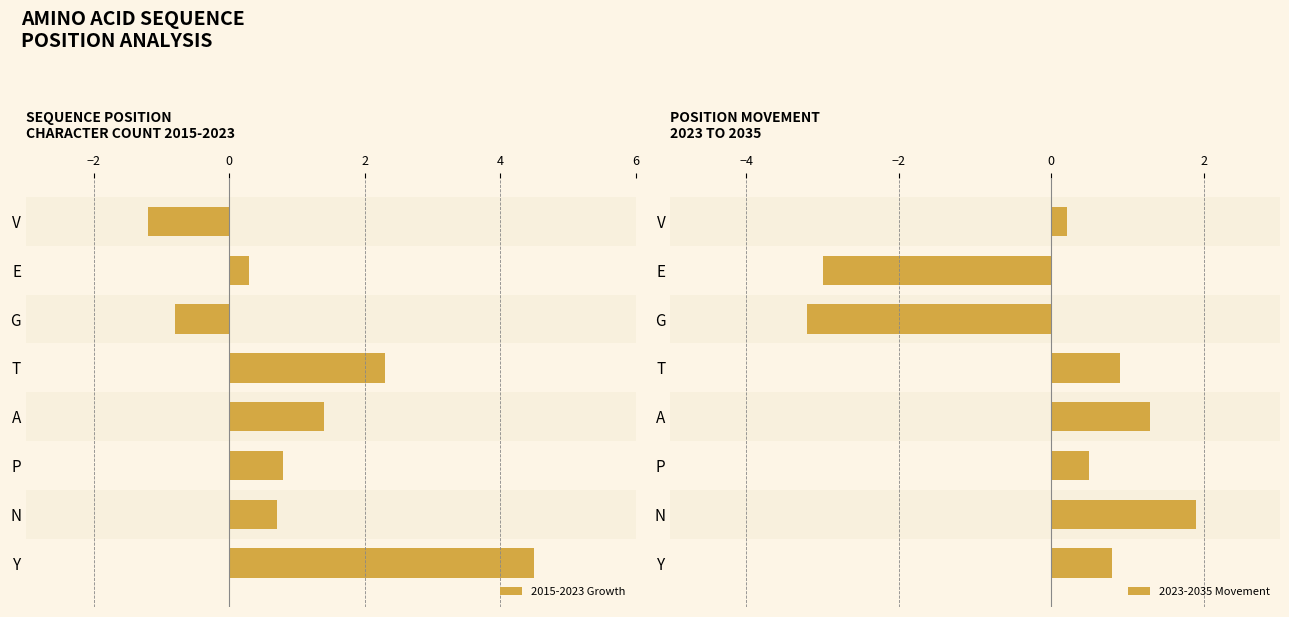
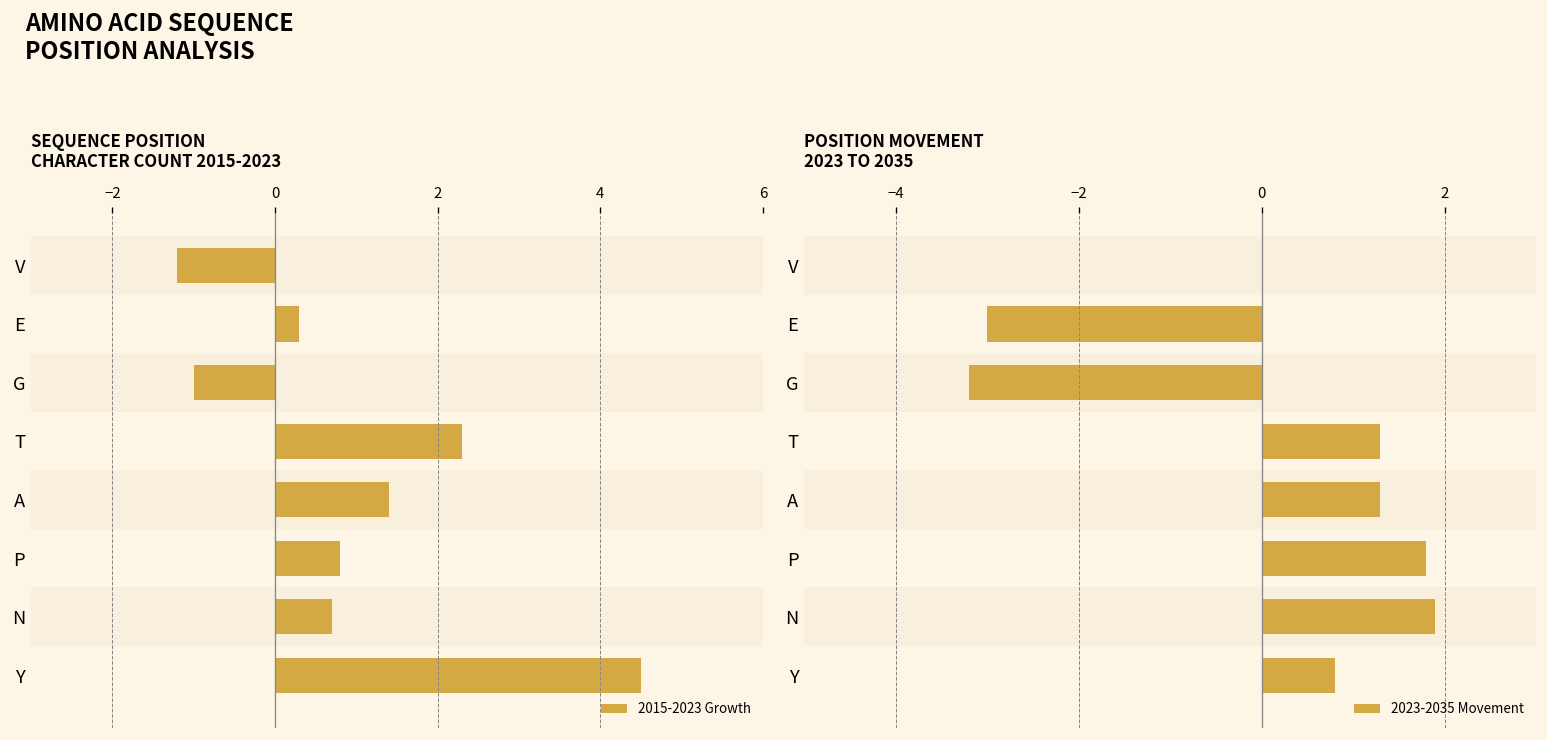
  {
    "SEQUENCE POSITION CHARACTER COUNT 2015-2023": {
      "V": -1.2,
      "E": 0.3,
-     "G": -0.8,
+     "G": -1.0,
      "T": 2.3,
      "A": 1.4,
      "P": 0.8,
      "N": 0.7,
      "Y": 4.5
    },
    "POSITION MOVEMENT 2023 TO 2035": {
-     "V": 0.2,
+     "V": 0.0,
      "E": -3.0,
      "G": -3.2,
-     "T": 0.9,
+     "T": 1.3,
      "A": 1.3,
-     "P": 0.5,
+     "P": 1.8,
      "N": 1.9,
      "Y": 0.8
    }
  }
